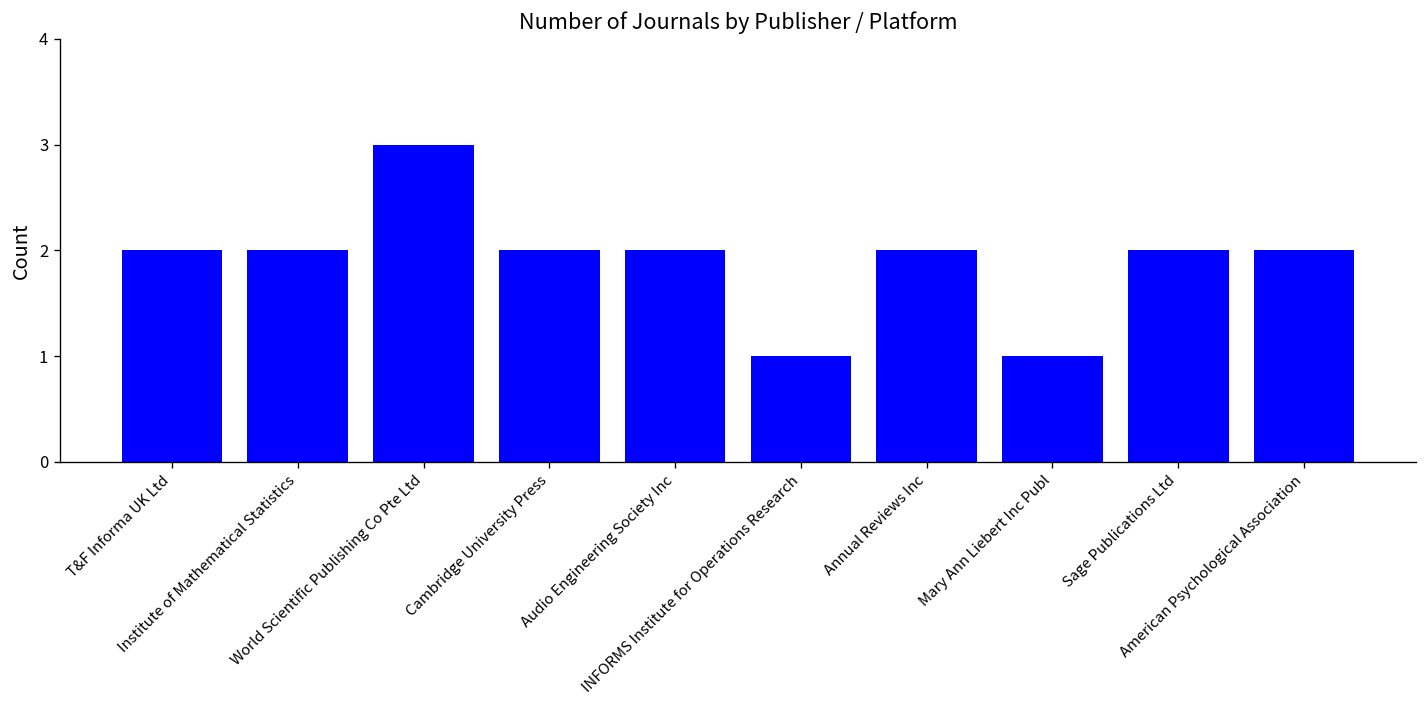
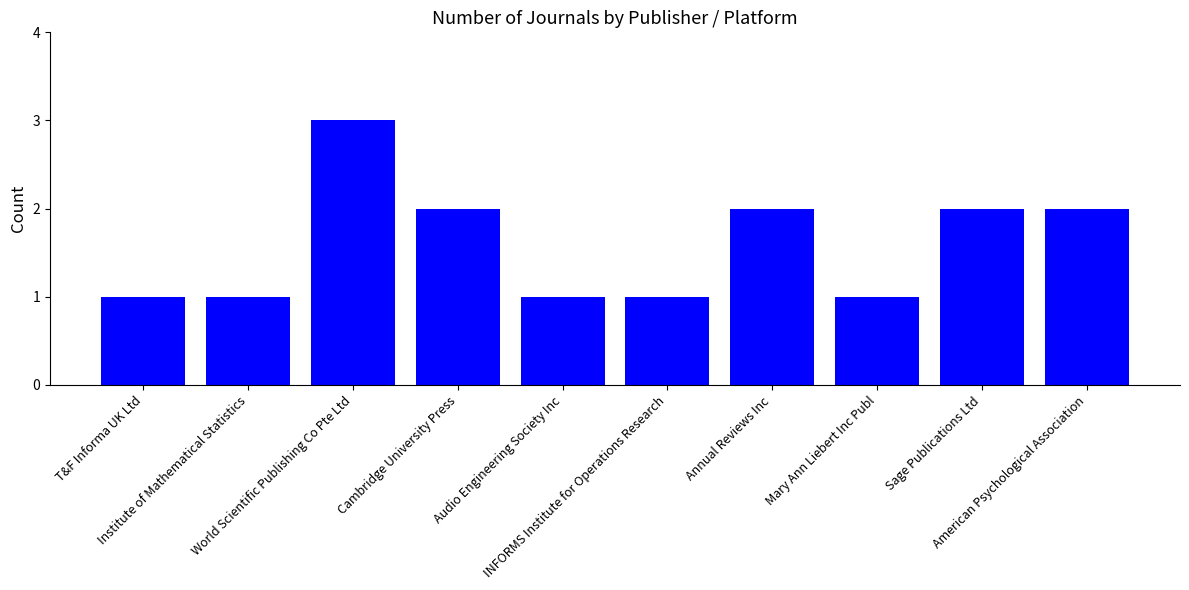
  {
-   "T&F Informa UK Ltd": 2,
-   "Institute of Mathematical Statistics": 2,
+   "T&F Informa UK Ltd": 1,
+   "Institute of Mathematical Statistics": 1,
    "World Scientific Publishing Co Pte Ltd": 3,
    "Cambridge University Press": 2,
-   "Audio Engineering Society Inc": 2,
+   "Audio Engineering Society Inc": 1,
    "INFORMS Institute for Operations Research": 1,
    "Annual Reviews Inc": 2,
    "Mary Ann Liebert Inc Publ": 1,
    "Sage Publications Ltd": 2,
    "American Psychological Association": 2
  }
